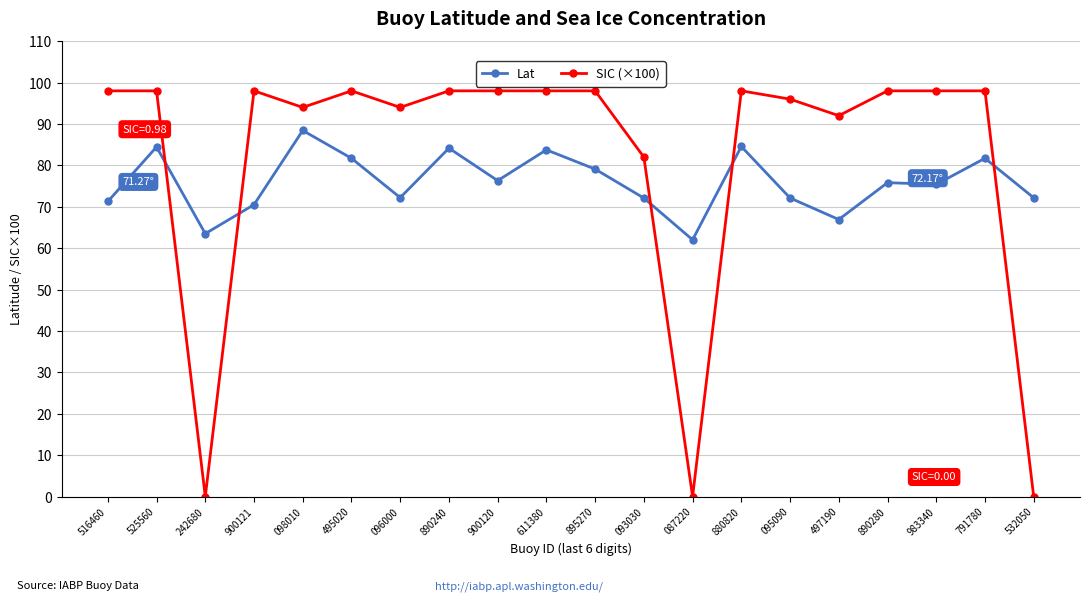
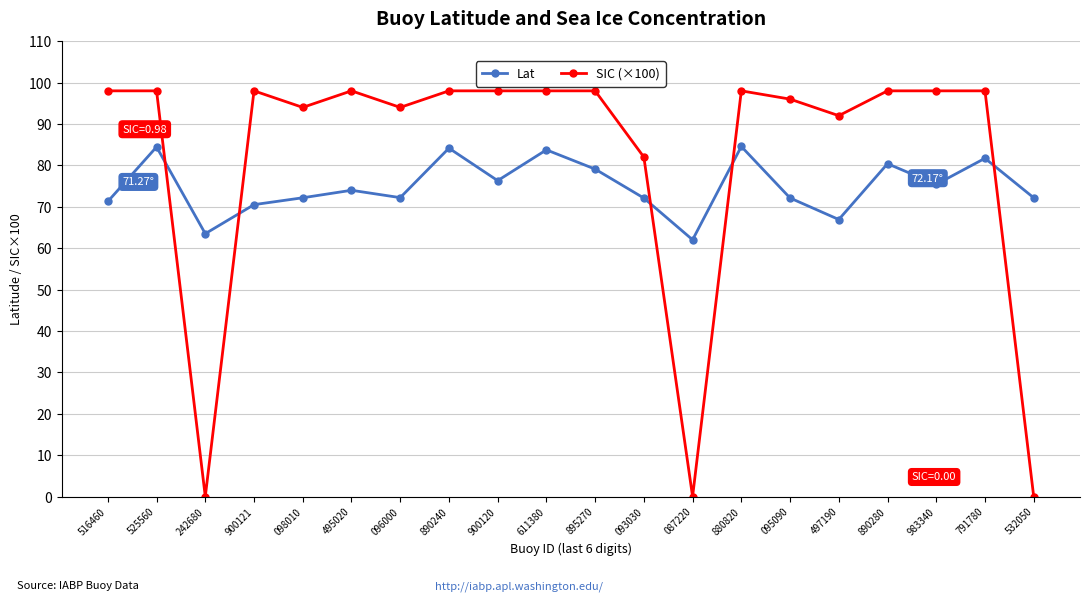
  {
    "Lat": {
      "242680": 63,
      "900121": 71,
-     "098010": 88,
-     "495020": 82,
+     "098010": 72,
+     "495020": 74,
      "096000": 72,
      "890240": 84,
      "900120": 76,
      "611380": 84,
      "895270": 79,
      "093030": 72,
      "087220": 62,
      "880820": 85,
      "095090": 72,
      "497190": 67,
-     "890280": 76,
+     "890280": 80,
      "791780": 82,
      "532050": 72
    },
    "SIC (×100)": {
      "516460": 98,
      "525560": 98,
      "242680": 0,
      "900121": 98,
      "098010": 94,
      "495020": 98,
      "096000": 94,
      "890240": 98,
      "900120": 98,
      "611380": 98,
      "895270": 98,
      "093030": 82,
      "087220": 0,
      "880820": 98,
      "095090": 96,
      "497190": 92,
      "890280": 98,
      "983340": 98,
      "791780": 98,
      "532050": 0
    }
  }
